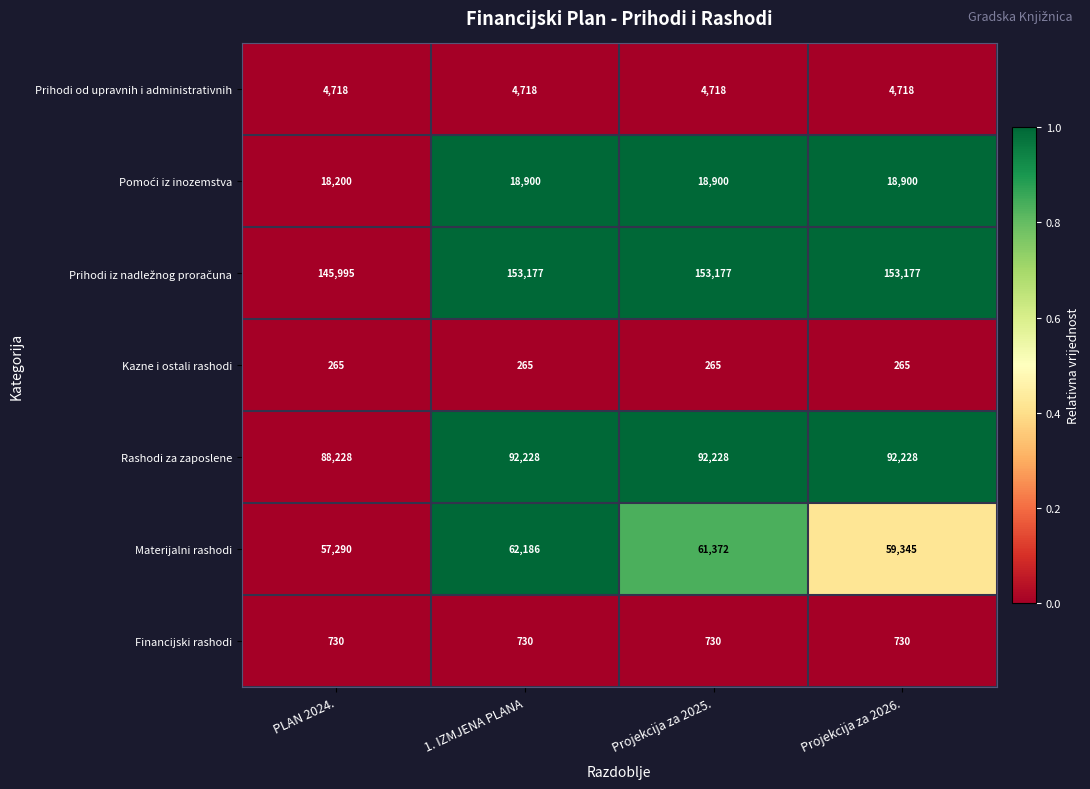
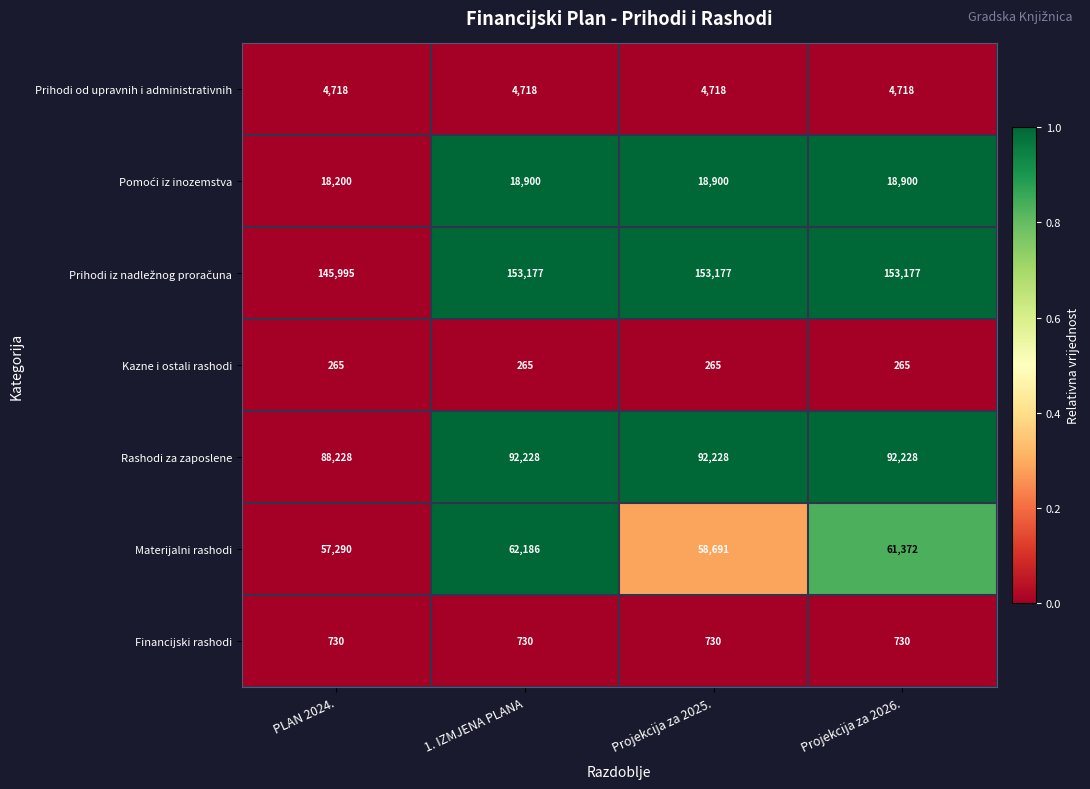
  {
    "Prihodi od upravnih i administrativnih": {
      "PLAN 2024.": "4,718",
      "1. IZMJENA PLANA": "4,718",
      "Projekcija za 2025.": "4,718",
      "Projekcija za 2026.": "4,718"
    },
    "Pomoći iz inozemstva": {
      "PLAN 2024.": "18,200",
      "1. IZMJENA PLANA": "18,900",
      "Projekcija za 2025.": "18,900",
      "Projekcija za 2026.": "18,900"
    },
    "Prihodi iz nadležnog proračuna": {
      "PLAN 2024.": "145,995",
      "1. IZMJENA PLANA": "153,177",
      "Projekcija za 2025.": "153,177",
      "Projekcija za 2026.": "153,177"
    },
    "Kazne i ostali rashodi": {
      "PLAN 2024.": "265",
      "1. IZMJENA PLANA": "265",
      "Projekcija za 2025.": "265",
      "Projekcija za 2026.": "265"
    },
    "Rashodi za zaposlene": {
      "PLAN 2024.": "88,228",
      "1. IZMJENA PLANA": "92,228",
      "Projekcija za 2025.": "92,228",
      "Projekcija za 2026.": "92,228"
    },
    "Materijalni rashodi": {
      "PLAN 2024.": "57,290",
      "1. IZMJENA PLANA": "62,186",
-     "Projekcija za 2025.": "61,372",
-     "Projekcija za 2026.": "59,345"
+     "Projekcija za 2025.": "58,691",
+     "Projekcija za 2026.": "61,372"
    },
    "Financijski rashodi": {
      "PLAN 2024.": "730",
      "1. IZMJENA PLANA": "730",
      "Projekcija za 2025.": "730",
      "Projekcija za 2026.": "730"
    }
  }
